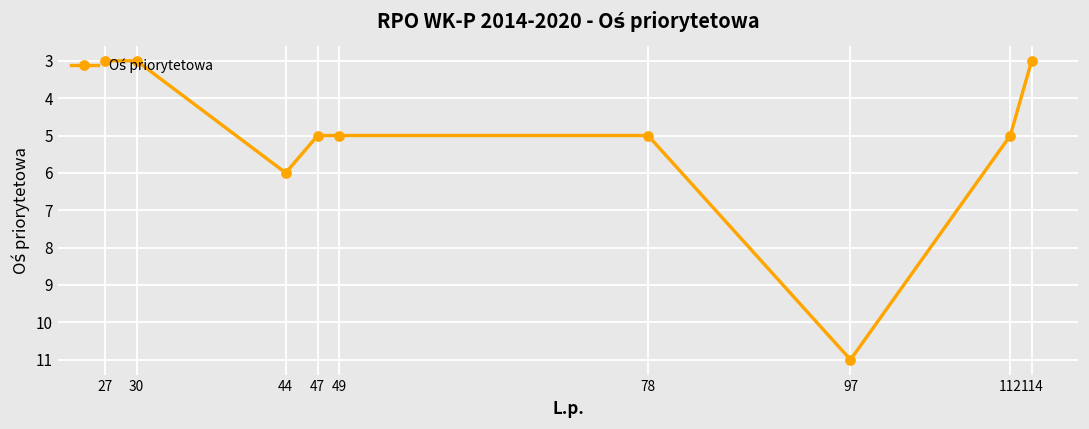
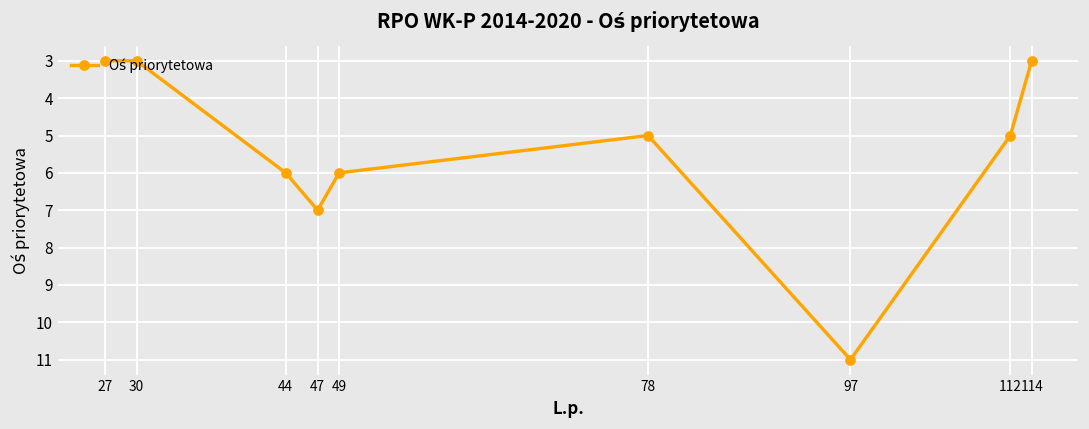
  {
    "27": 3,
    "30": 3,
    "44": 6,
-   "47": 5,
-   "49": 5,
+   "47": 7,
+   "49": 6,
    "78": 5,
    "97": 11,
    "112": 5,
    "114": 3
  }
